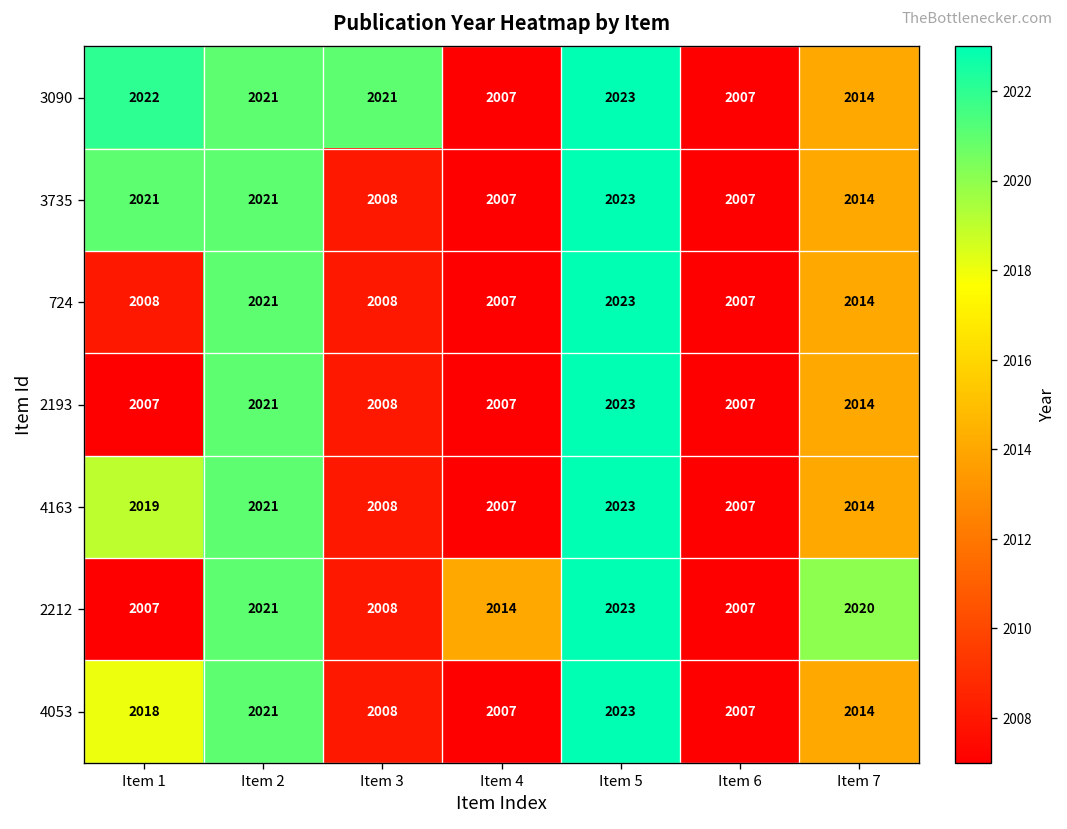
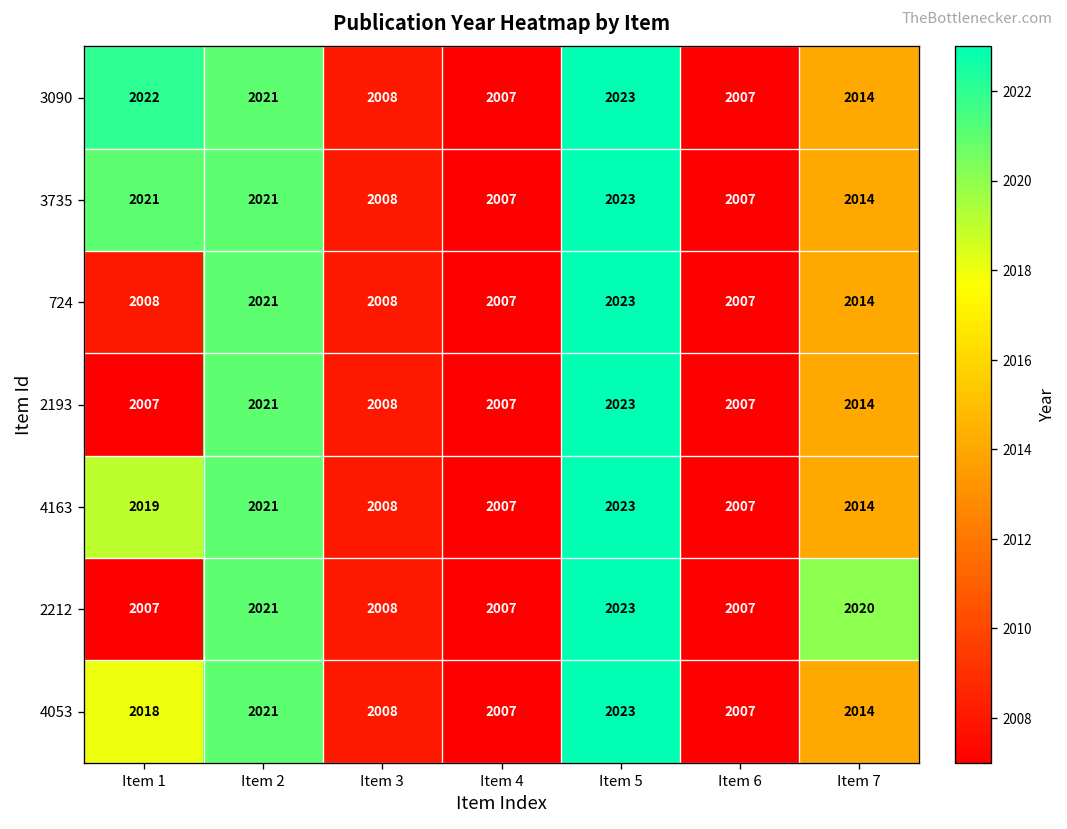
  {
    "3090": {
      "Item 1": 2022,
      "Item 2": 2021,
-     "Item 3": 2021,
+     "Item 3": 2008,
      "Item 4": 2007,
      "Item 5": 2023,
      "Item 6": 2007,
      "Item 7": 2014
    },
    "3735": {
      "Item 1": 2021,
      "Item 2": 2021,
      "Item 3": 2008,
      "Item 4": 2007,
      "Item 5": 2023,
      "Item 6": 2007,
      "Item 7": 2014
    },
    "724": {
      "Item 1": 2008,
      "Item 2": 2021,
      "Item 3": 2008,
      "Item 4": 2007,
      "Item 5": 2023,
      "Item 6": 2007,
      "Item 7": 2014
    },
    "2193": {
      "Item 1": 2007,
      "Item 2": 2021,
      "Item 3": 2008,
      "Item 4": 2007,
      "Item 5": 2023,
      "Item 6": 2007,
      "Item 7": 2014
    },
    "4163": {
      "Item 1": 2019,
      "Item 2": 2021,
      "Item 3": 2008,
      "Item 4": 2007,
      "Item 5": 2023,
      "Item 6": 2007,
      "Item 7": 2014
    },
    "2212": {
      "Item 1": 2007,
      "Item 2": 2021,
      "Item 3": 2008,
-     "Item 4": 2014,
+     "Item 4": 2007,
      "Item 5": 2023,
      "Item 6": 2007,
      "Item 7": 2020
    },
    "4053": {
      "Item 1": 2018,
      "Item 2": 2021,
      "Item 3": 2008,
      "Item 4": 2007,
      "Item 5": 2023,
      "Item 6": 2007,
      "Item 7": 2014
    }
  }
